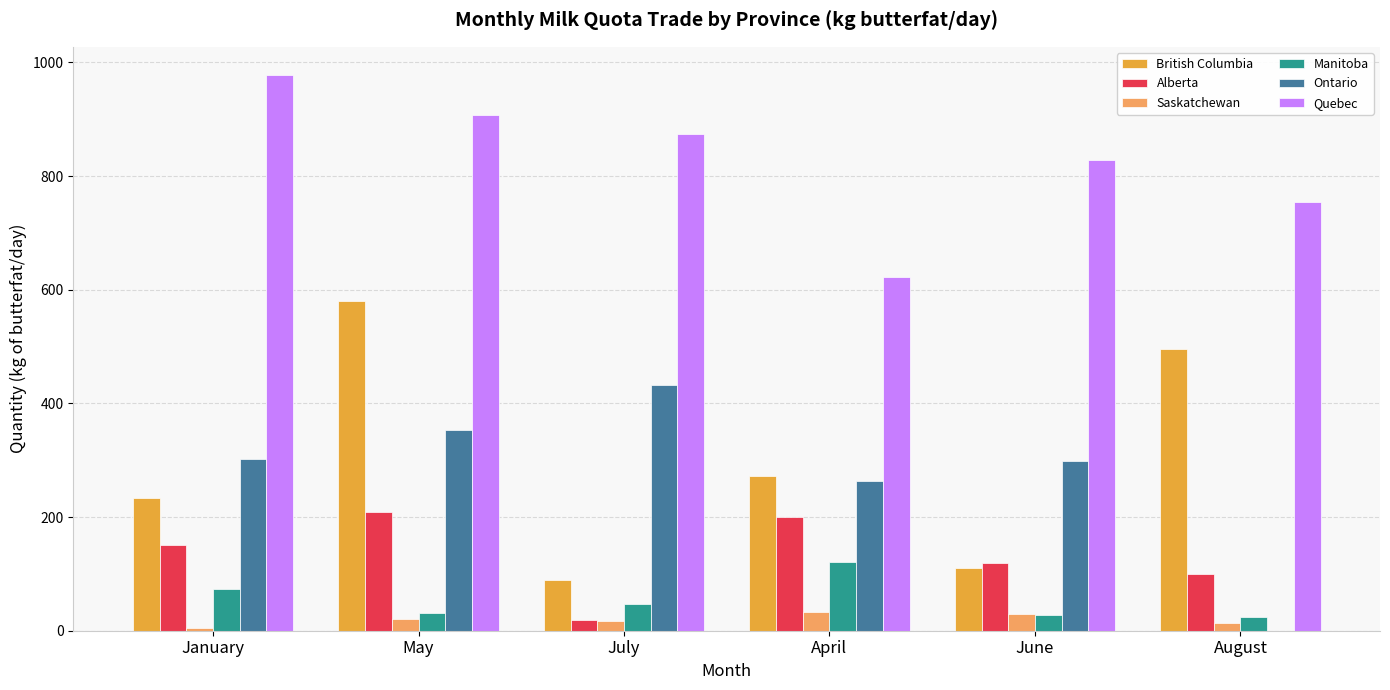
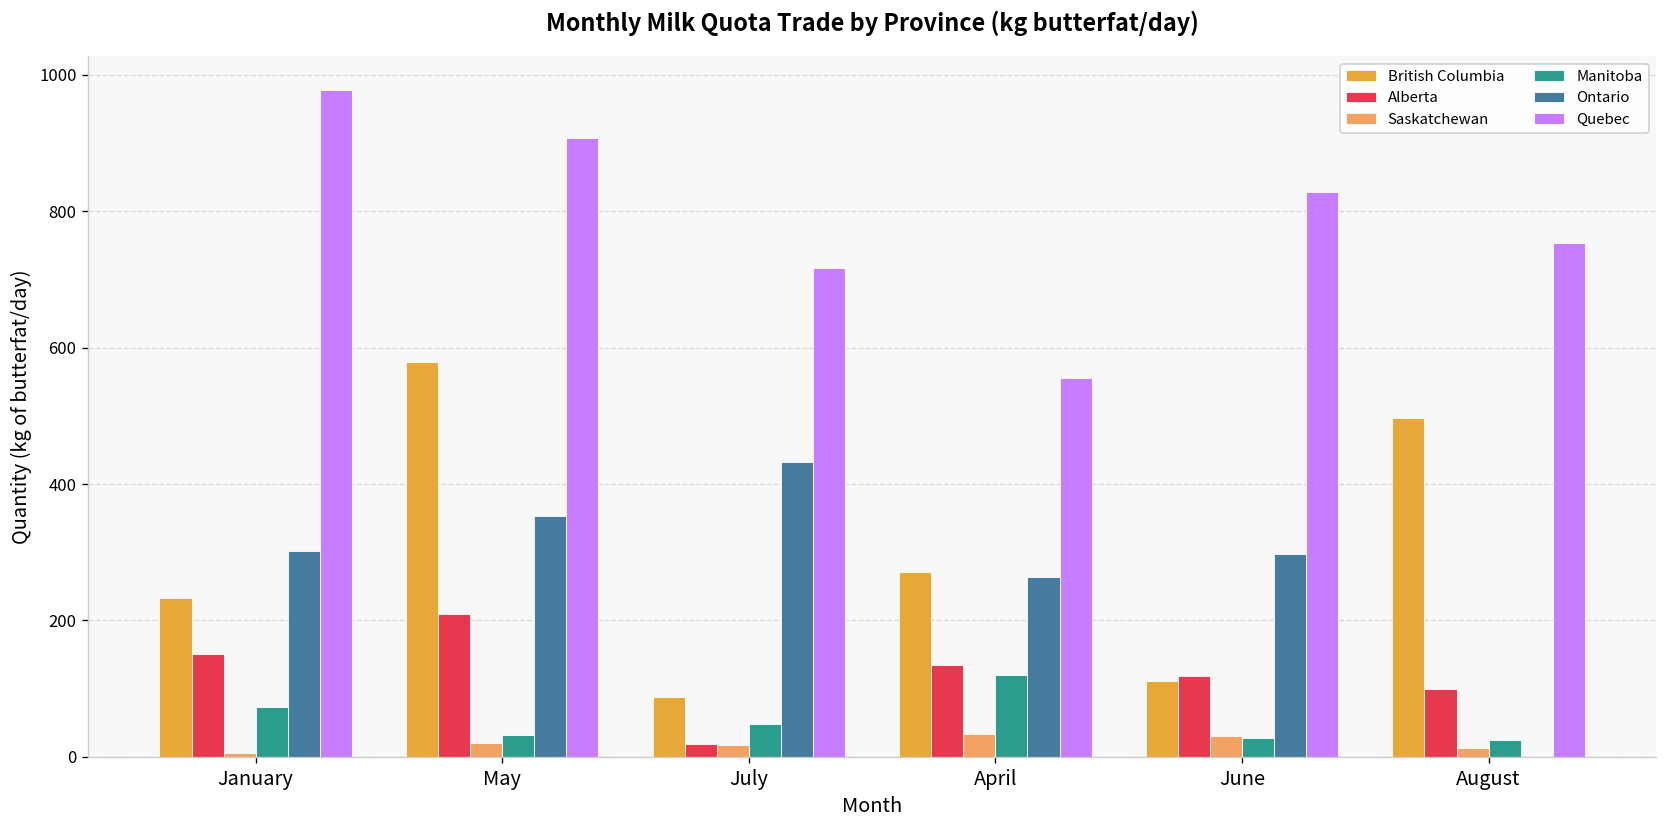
  {
    "Alberta": {
      "January": 150,
      "May": 210,
      "July": 20,
-     "April": 200,
+     "April": 130,
      "June": 120,
      "August": 100
    },
    "Quebec": {
      "January": 980,
      "May": 910,
-     "July": 870,
-     "April": 620,
+     "July": 720,
+     "April": 560,
      "June": 830,
      "August": 750
    }
  }
